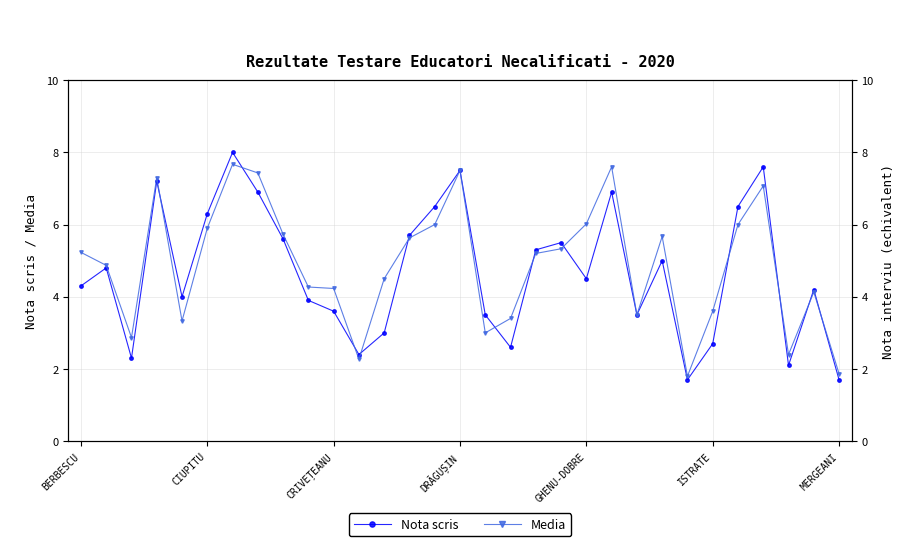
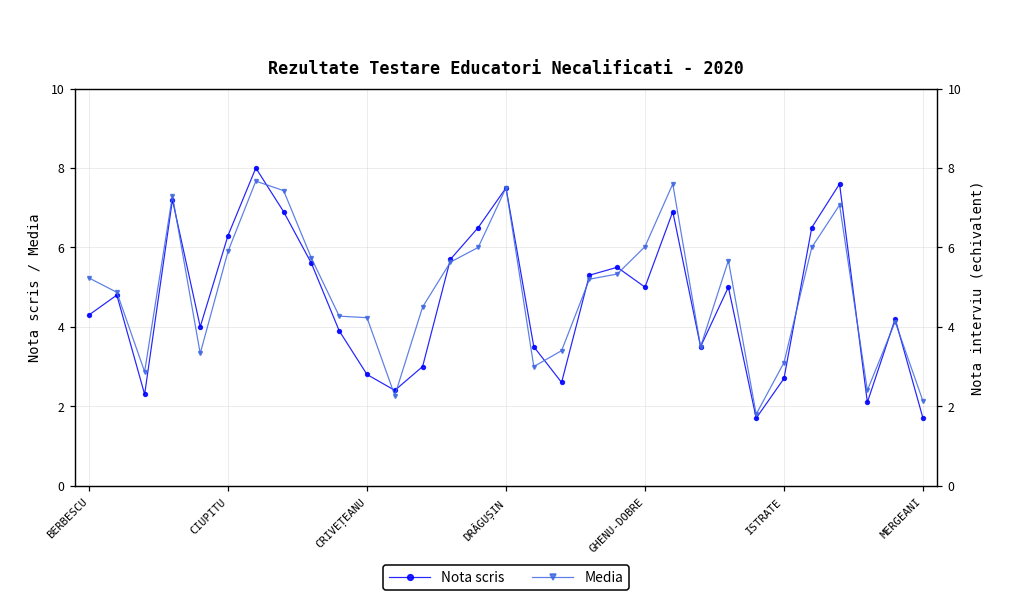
  {
    "Nota scris": {
      "BERBESCU": 4.3,
      "CIUPITU": 6.3,
-     "CRIVEȚEANU": 3.6,
-     "GHENU-DOBRE": 4.5,
+     "CRIVEȚEANU": 2.8,
+     "GHENU-DOBRE": 5.0,
      "ISTRATE": 2.7,
      "MERGEANI": 1.7
    },
    "Media": {
      "BERBESCU": 5.2,
      "CIUPITU": 5.9,
      "CRIVEȚEANU": 4.2,
      "GHENU-DOBRE": 6.0,
-     "ISTRATE": 3.6,
-     "MERGEANI": 1.9
+     "ISTRATE": 3.1,
+     "MERGEANI": 2.1
    }
  }
